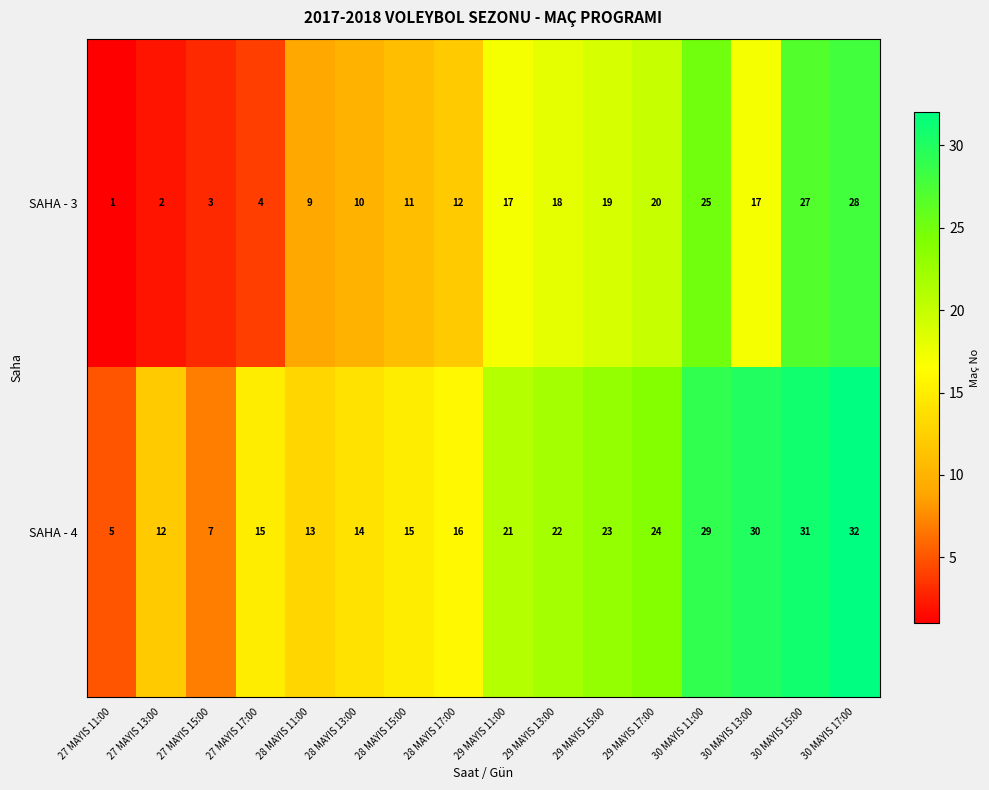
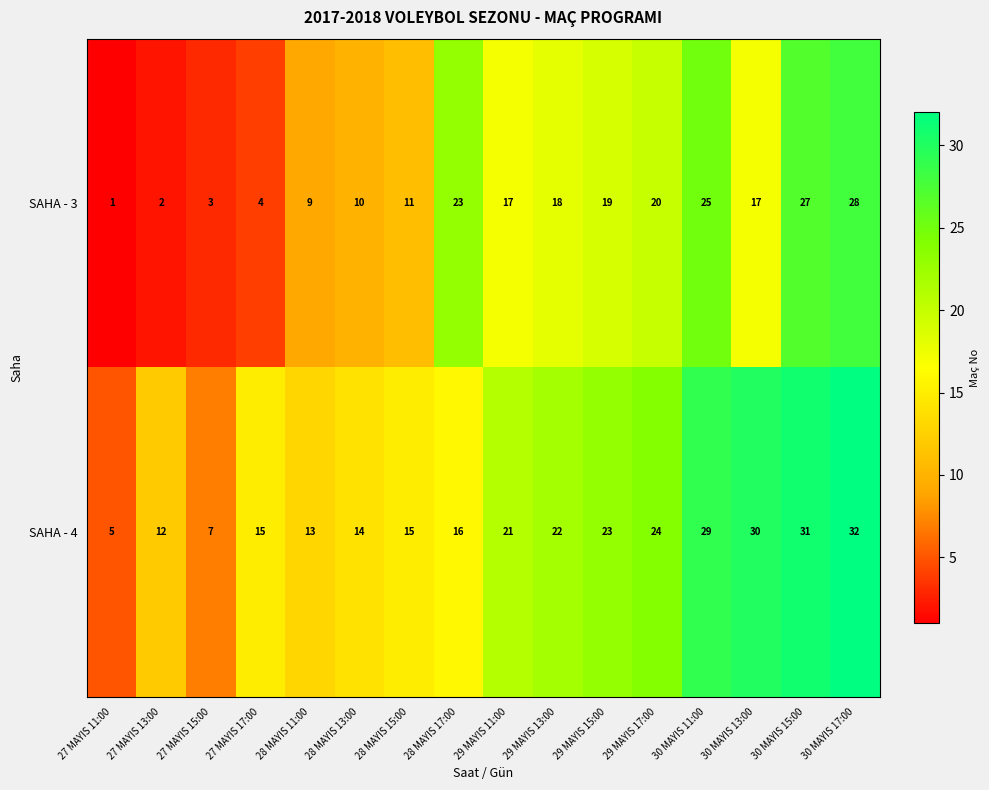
  {
    "SAHA - 3": {
      "27 MAYIS 11:00": 1,
      "27 MAYIS 13:00": 2,
      "27 MAYIS 15:00": 3,
      "27 MAYIS 17:00": 4,
      "28 MAYIS 11:00": 9,
      "28 MAYIS 13:00": 10,
      "28 MAYIS 15:00": 11,
-     "28 MAYIS 17:00": 12,
+     "28 MAYIS 17:00": 23,
      "29 MAYIS 11:00": 17,
      "29 MAYIS 13:00": 18,
      "29 MAYIS 15:00": 19,
      "29 MAYIS 17:00": 20,
      "30 MAYIS 11:00": 25,
      "30 MAYIS 13:00": 17,
      "30 MAYIS 15:00": 27,
      "30 MAYIS 17:00": 28
    },
    "SAHA - 4": {
      "27 MAYIS 11:00": 5,
      "27 MAYIS 13:00": 12,
      "27 MAYIS 15:00": 7,
      "27 MAYIS 17:00": 15,
      "28 MAYIS 11:00": 13,
      "28 MAYIS 13:00": 14,
      "28 MAYIS 15:00": 15,
      "28 MAYIS 17:00": 16,
      "29 MAYIS 11:00": 21,
      "29 MAYIS 13:00": 22,
      "29 MAYIS 15:00": 23,
      "29 MAYIS 17:00": 24,
      "30 MAYIS 11:00": 29,
      "30 MAYIS 13:00": 30,
      "30 MAYIS 15:00": 31,
      "30 MAYIS 17:00": 32
    }
  }
